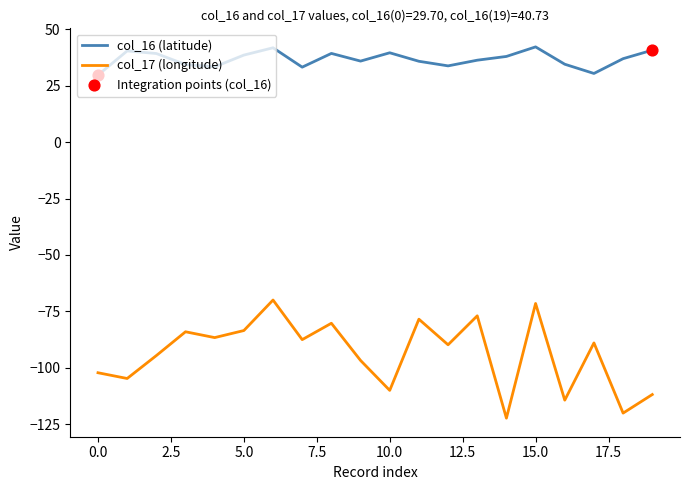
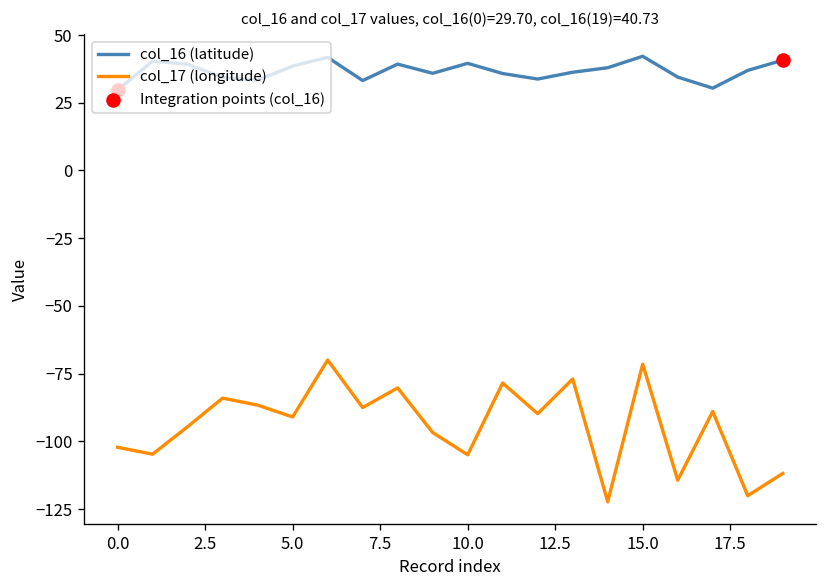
  {
    "col_16 (latitude)": {
      "10.0": 40,
      "15.0": 42
    },
    "col_17 (longitude)": {
      "0.0": -102,
-     "5.0": -84,
-     "10.0": -110,
+     "5.0": -91,
+     "10.0": -105,
      "15.0": -72
    }
  }
